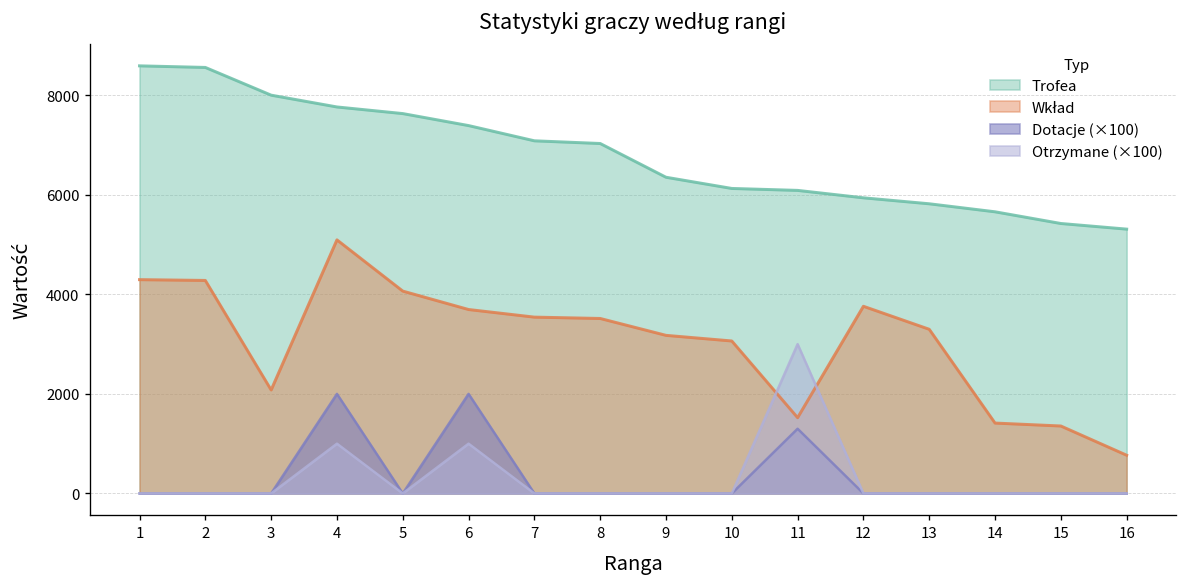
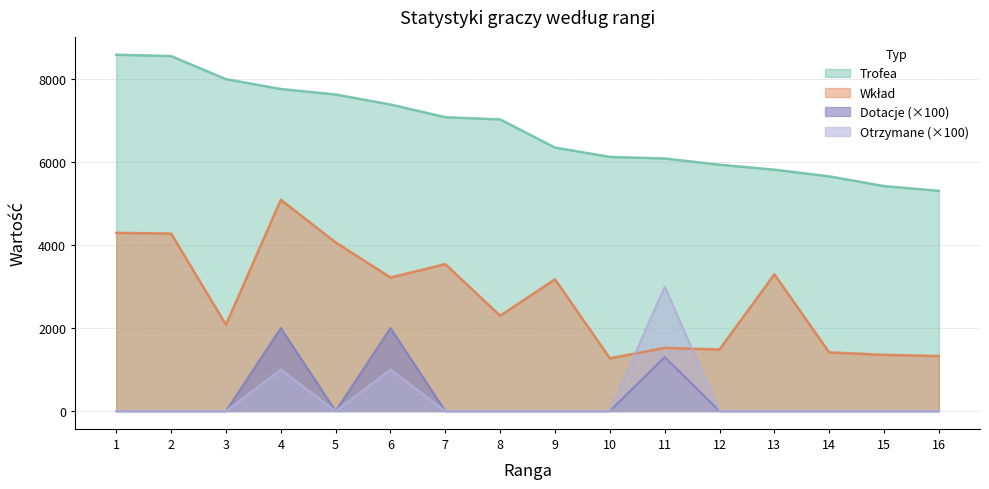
  {
    "Wkład": {
      "1": 4300,
      "2": 4300,
      "3": 2100,
      "4": 5100,
      "5": 4100,
-     "6": 3700,
+     "6": 3200,
      "7": 3500,
-     "8": 3500,
+     "8": 2300,
      "9": 3200,
-     "10": 3100,
+     "10": 1300,
      "11": 1500,
-     "12": 3800,
+     "12": 1500,
      "13": 3300,
      "14": 1400,
      "15": 1400,
-     "16": 800
+     "16": 1300
    },
    "Dotacje (×100)": {
      "4": 2000,
      "6": 2000,
      "11": 1300
    }
  }
